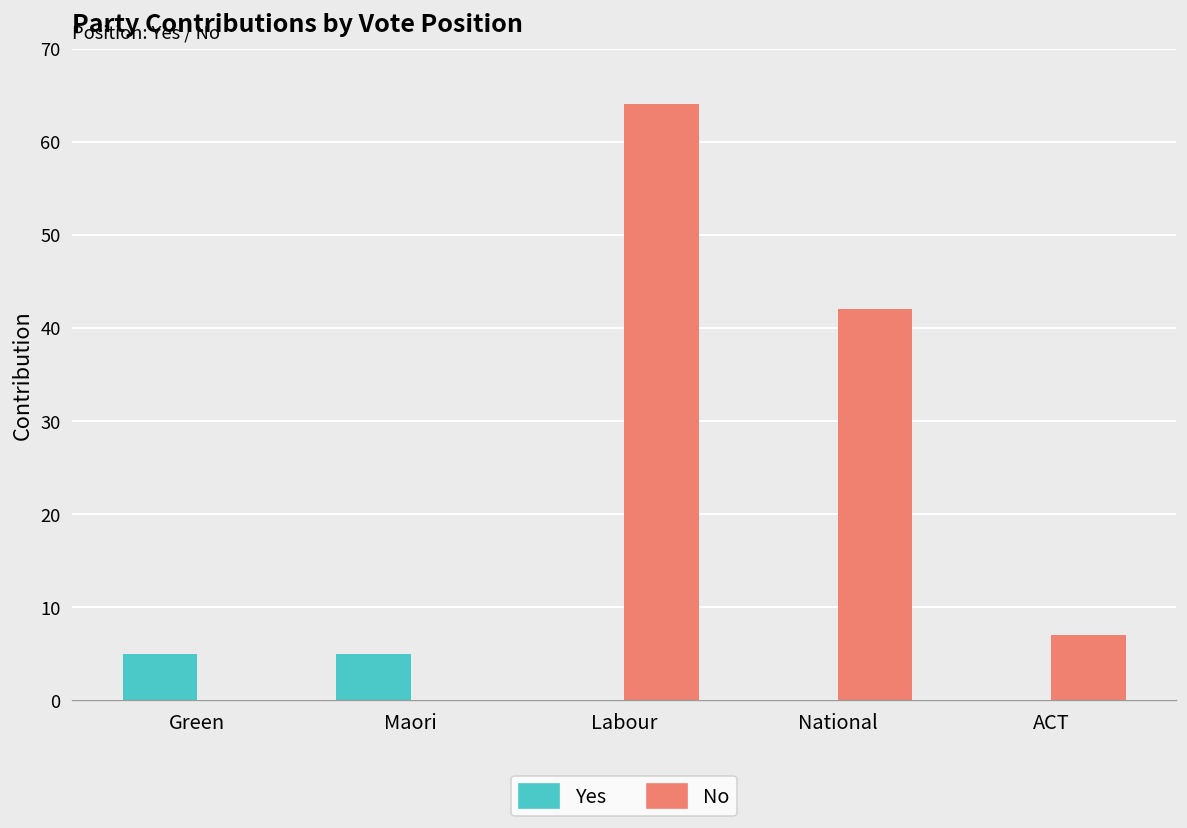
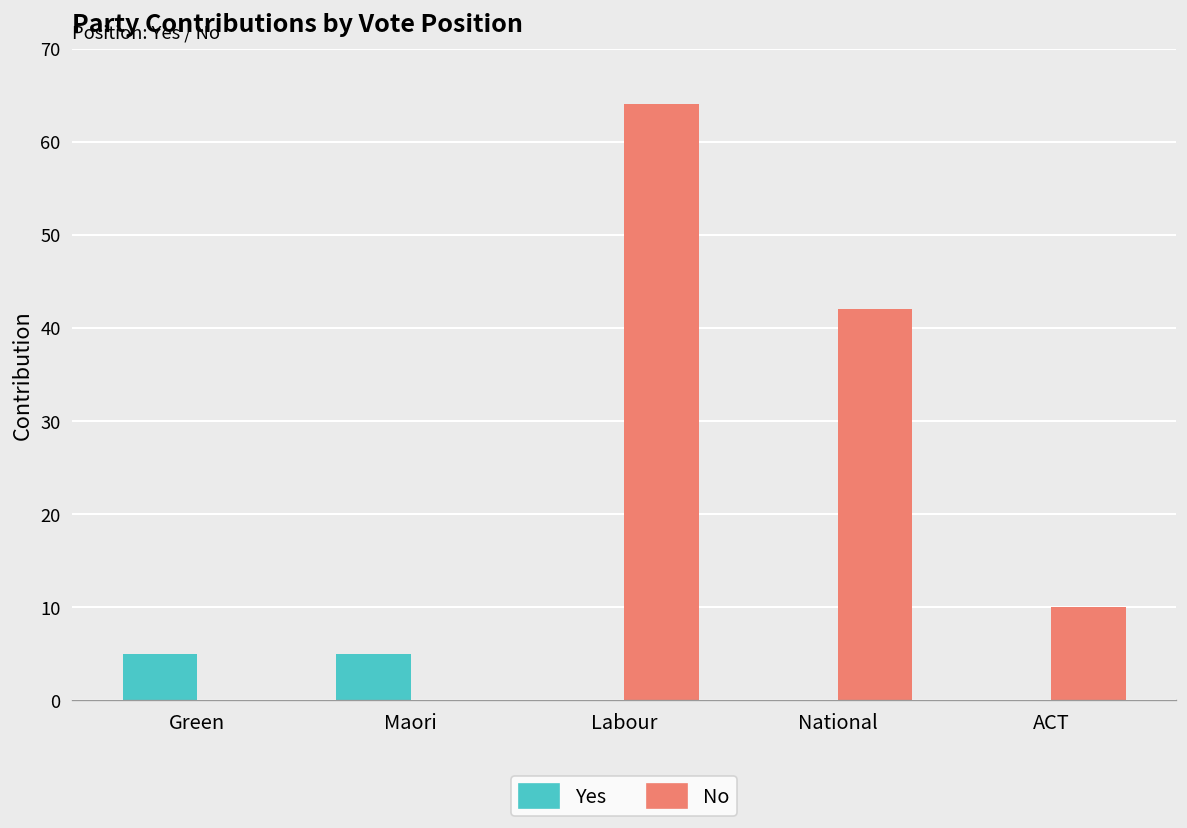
  {
    "Yes": {
      "Green": 5,
      "Maori": 5,
      "Labour": 0,
      "National": 0,
      "ACT": 0
    },
    "No": {
      "Green": 0,
      "Maori": 0,
      "Labour": 64,
      "National": 42,
-     "ACT": 7
+     "ACT": 10
    }
  }
